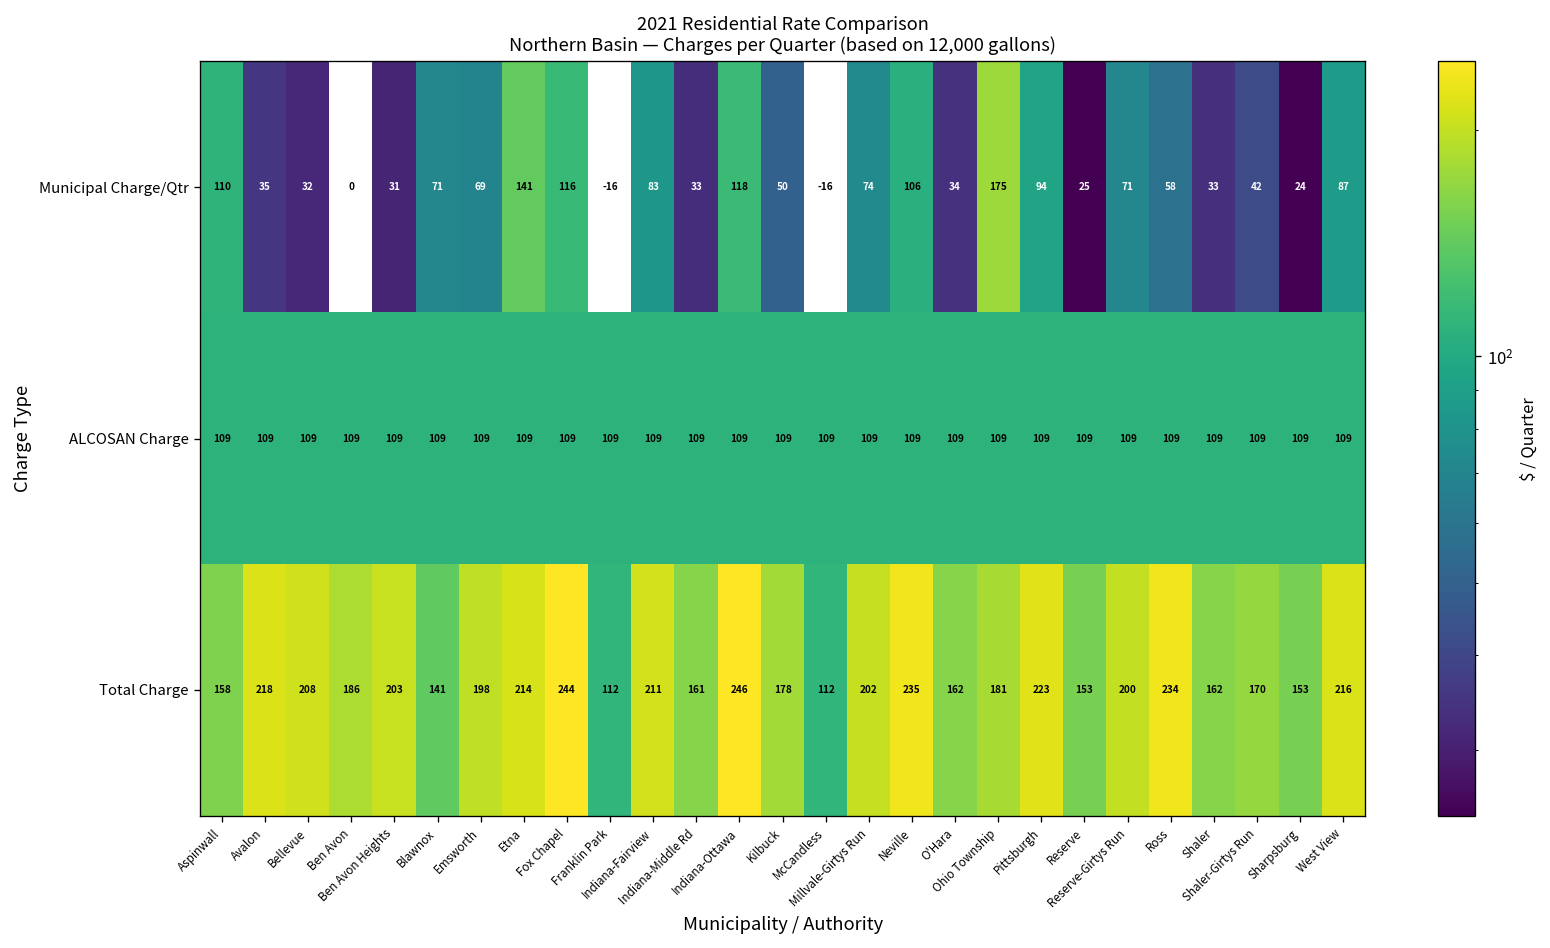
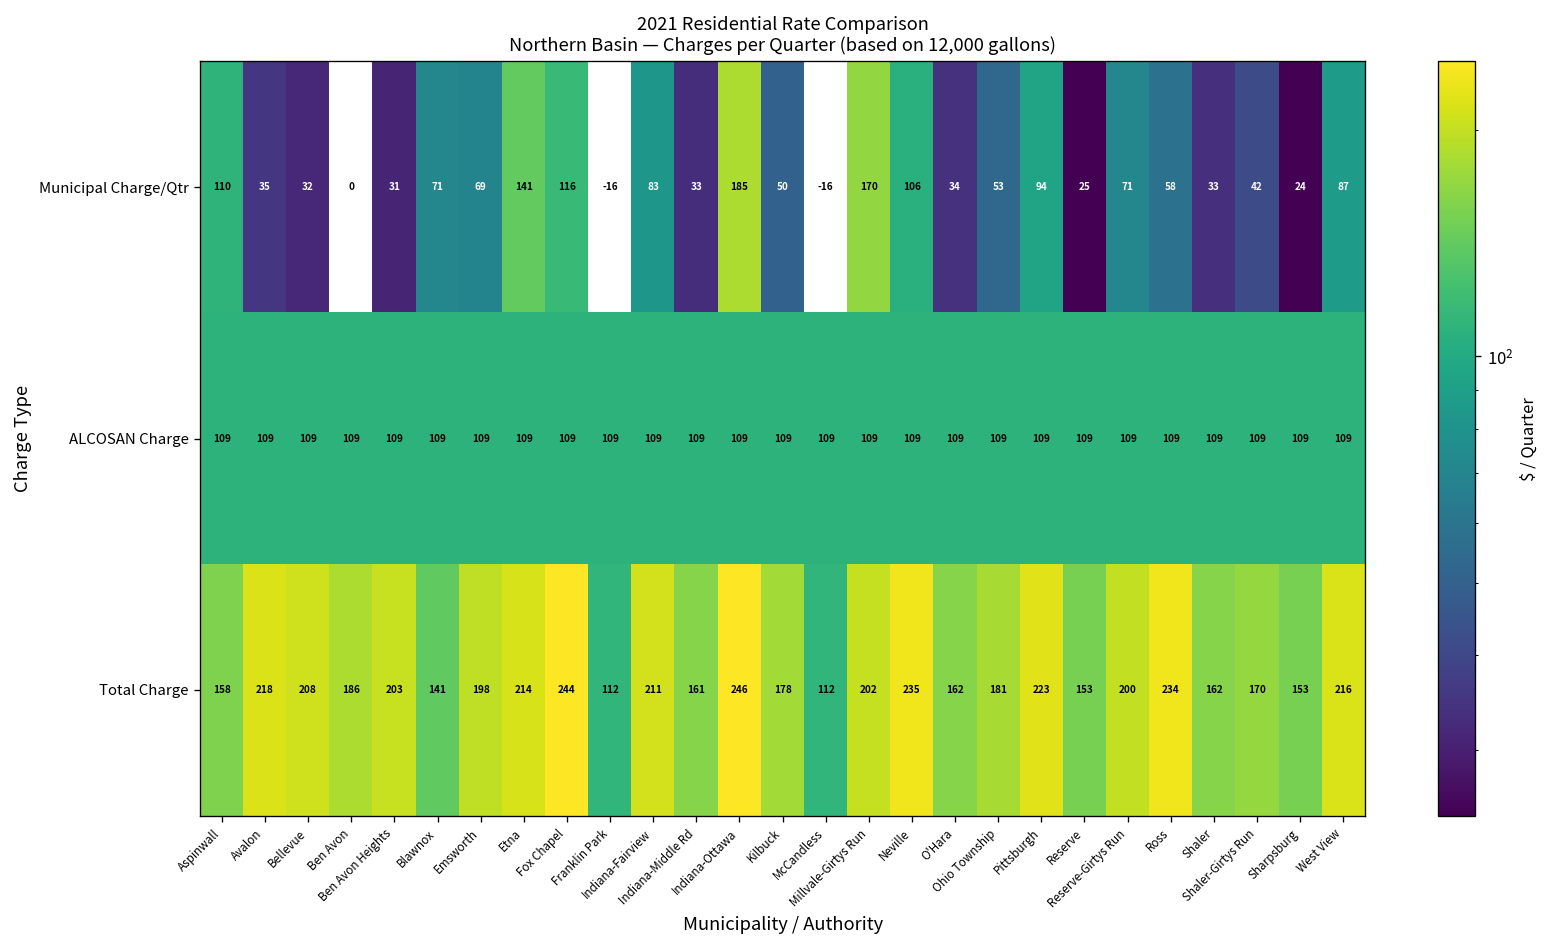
  {
    "Municipal Charge/Qtr": {
      "Aspinwall": 110,
      "Avalon": 35,
      "Bellevue": 32,
      "Ben Avon": 0,
      "Ben Avon Heights": 31,
      "Blawnox": 71,
      "Emsworth": 69,
      "Etna": 141,
      "Fox Chapel": 116,
      "Franklin Park": -16,
      "Indiana-Fairview": 83,
      "Indiana-Middle Rd": 33,
-     "Indiana-Ottawa": 118,
+     "Indiana-Ottawa": 185,
      "Kilbuck": 50,
      "McCandless": -16,
-     "Millvale-Girtys Run": 74,
+     "Millvale-Girtys Run": 170,
      "Neville": 106,
      "O'Hara": 34,
-     "Ohio Township": 175,
+     "Ohio Township": 53,
      "Pittsburgh": 94,
      "Reserve": 25,
      "Reserve-Girtys Run": 71,
      "Ross": 58,
      "Shaler": 33,
      "Shaler-Girtys Run": 42,
      "Sharpsburg": 24,
      "West View": 87
    },
    "ALCOSAN Charge": {
      "Aspinwall": 109,
      "Avalon": 109,
      "Bellevue": 109,
      "Ben Avon": 109,
      "Ben Avon Heights": 109,
      "Blawnox": 109,
      "Emsworth": 109,
      "Etna": 109,
      "Fox Chapel": 109,
      "Franklin Park": 109,
      "Indiana-Fairview": 109,
      "Indiana-Middle Rd": 109,
      "Indiana-Ottawa": 109,
      "Kilbuck": 109,
      "McCandless": 109,
      "Millvale-Girtys Run": 109,
      "Neville": 109,
      "O'Hara": 109,
      "Ohio Township": 109,
      "Pittsburgh": 109,
      "Reserve": 109,
      "Reserve-Girtys Run": 109,
      "Ross": 109,
      "Shaler": 109,
      "Shaler-Girtys Run": 109,
      "Sharpsburg": 109,
      "West View": 109
    },
    "Total Charge": {
      "Aspinwall": 158,
      "Avalon": 218,
      "Bellevue": 208,
      "Ben Avon": 186,
      "Ben Avon Heights": 203,
      "Blawnox": 141,
      "Emsworth": 198,
      "Etna": 214,
      "Fox Chapel": 244,
      "Franklin Park": 112,
      "Indiana-Fairview": 211,
      "Indiana-Middle Rd": 161,
      "Indiana-Ottawa": 246,
      "Kilbuck": 178,
      "McCandless": 112,
      "Millvale-Girtys Run": 202,
      "Neville": 235,
      "O'Hara": 162,
      "Ohio Township": 181,
      "Pittsburgh": 223,
      "Reserve": 153,
      "Reserve-Girtys Run": 200,
      "Ross": 234,
      "Shaler": 162,
      "Shaler-Girtys Run": 170,
      "Sharpsburg": 153,
      "West View": 216
    }
  }
